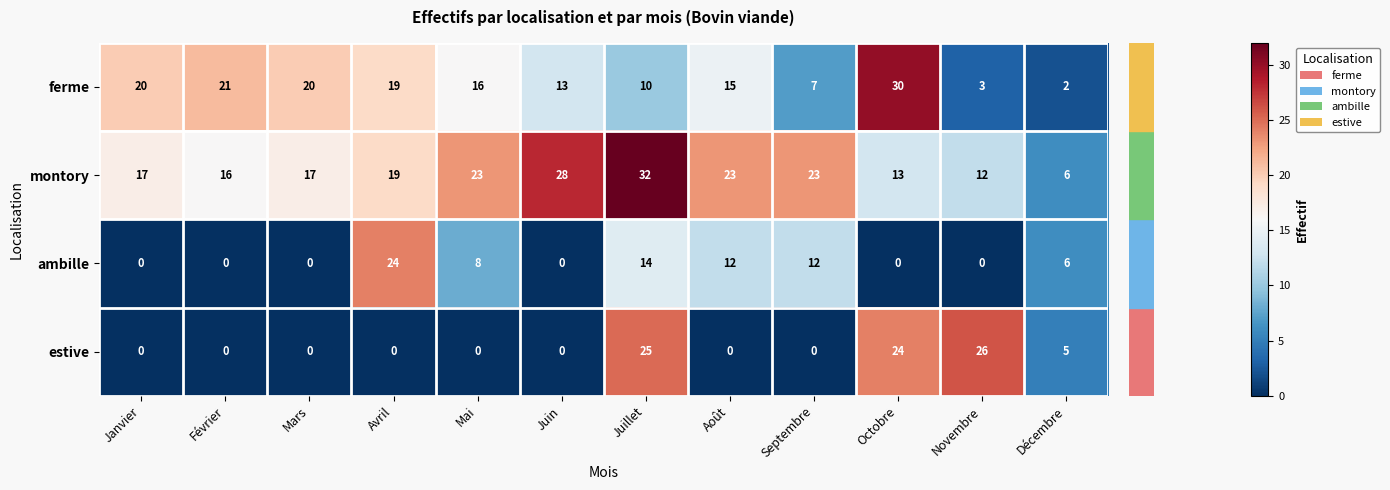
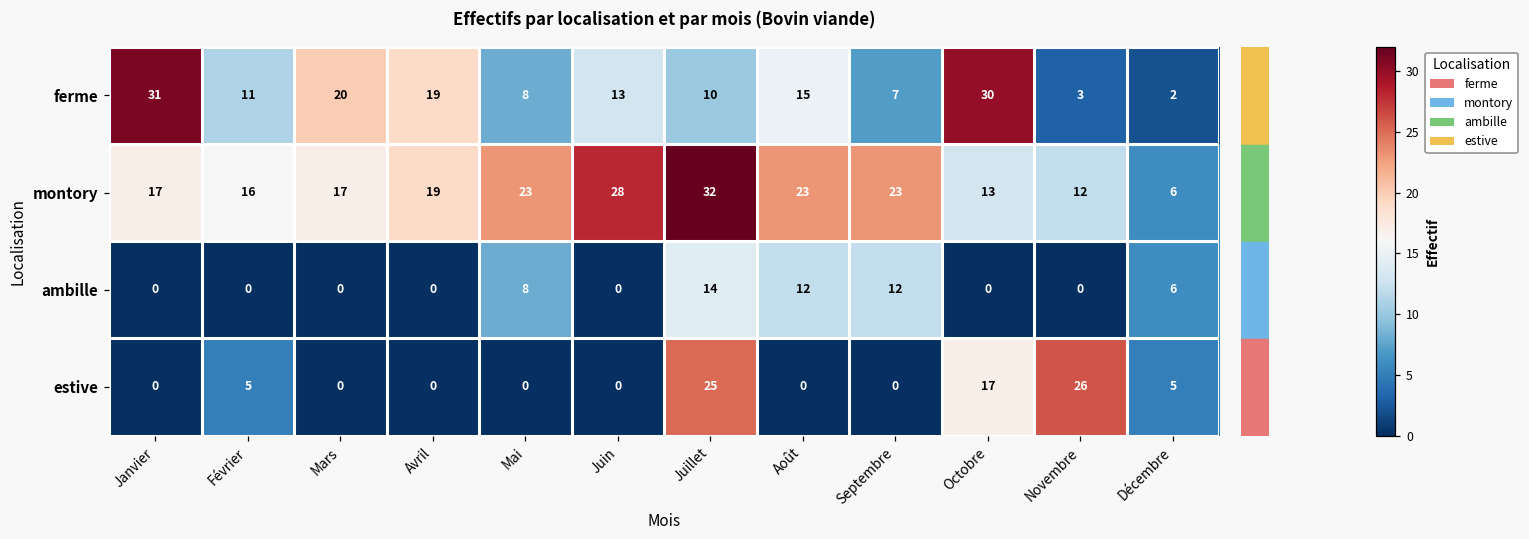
  {
    "ferme": {
-     "Janvier": 20,
-     "Février": 21,
+     "Janvier": 31,
+     "Février": 11,
      "Mars": 20,
      "Avril": 19,
-     "Mai": 16,
+     "Mai": 8,
      "Juin": 13,
      "Juillet": 10,
      "Août": 15,
      "Septembre": 7,
      "Octobre": 30,
      "Novembre": 3,
      "Décembre": 2
    },
    "montory": {
      "Janvier": 17,
      "Février": 16,
      "Mars": 17,
      "Avril": 19,
      "Mai": 23,
      "Juin": 28,
      "Juillet": 32,
      "Août": 23,
      "Septembre": 23,
      "Octobre": 13,
      "Novembre": 12,
      "Décembre": 6
    },
    "ambille": {
      "Janvier": 0,
      "Février": 0,
      "Mars": 0,
-     "Avril": 24,
+     "Avril": 0,
      "Mai": 8,
      "Juin": 0,
      "Juillet": 14,
      "Août": 12,
      "Septembre": 12,
      "Octobre": 0,
      "Novembre": 0,
      "Décembre": 6
    },
    "estive": {
      "Janvier": 0,
-     "Février": 0,
+     "Février": 5,
      "Mars": 0,
      "Avril": 0,
      "Mai": 0,
      "Juin": 0,
      "Juillet": 25,
      "Août": 0,
      "Septembre": 0,
-     "Octobre": 24,
+     "Octobre": 17,
      "Novembre": 26,
      "Décembre": 5
    }
  }
